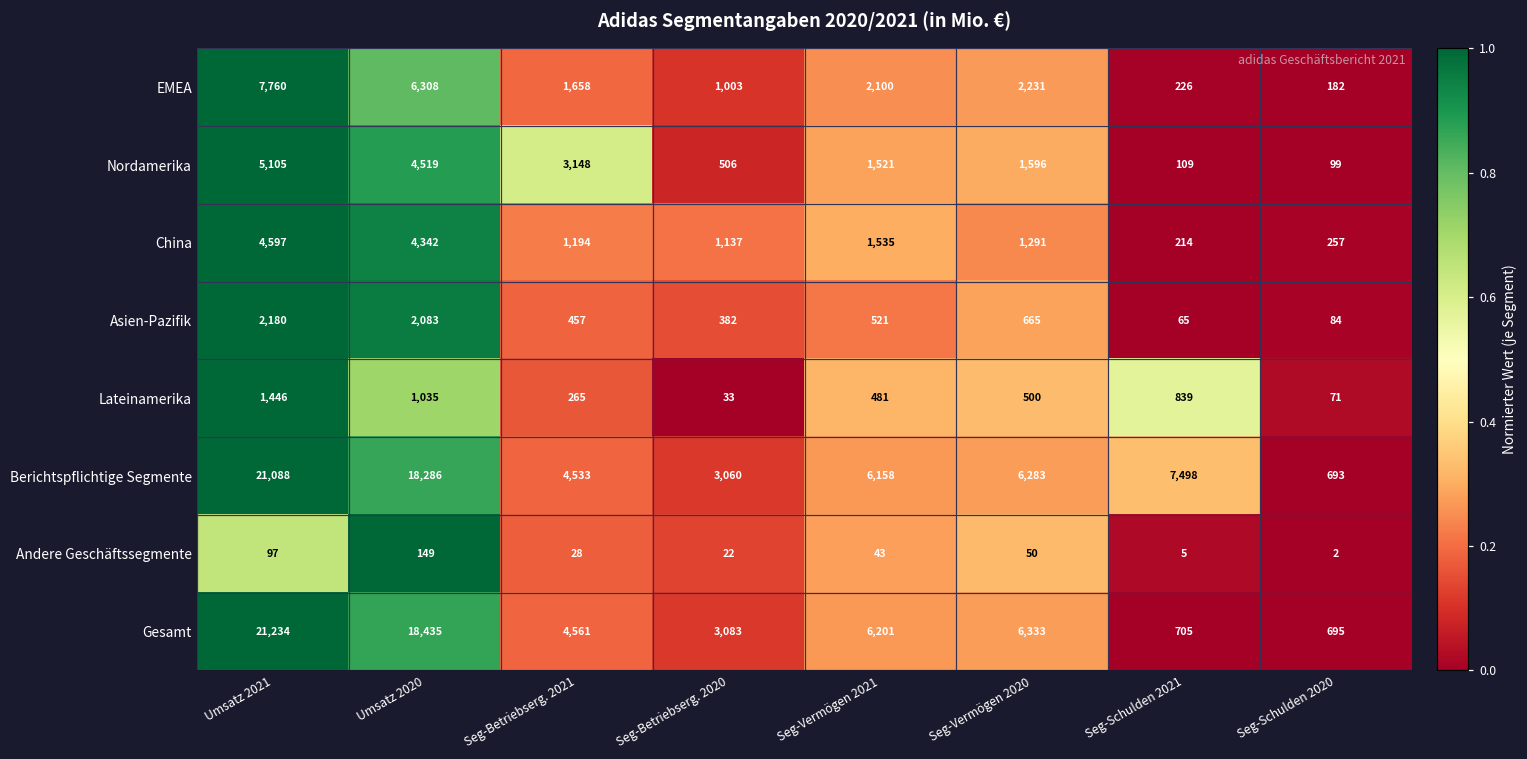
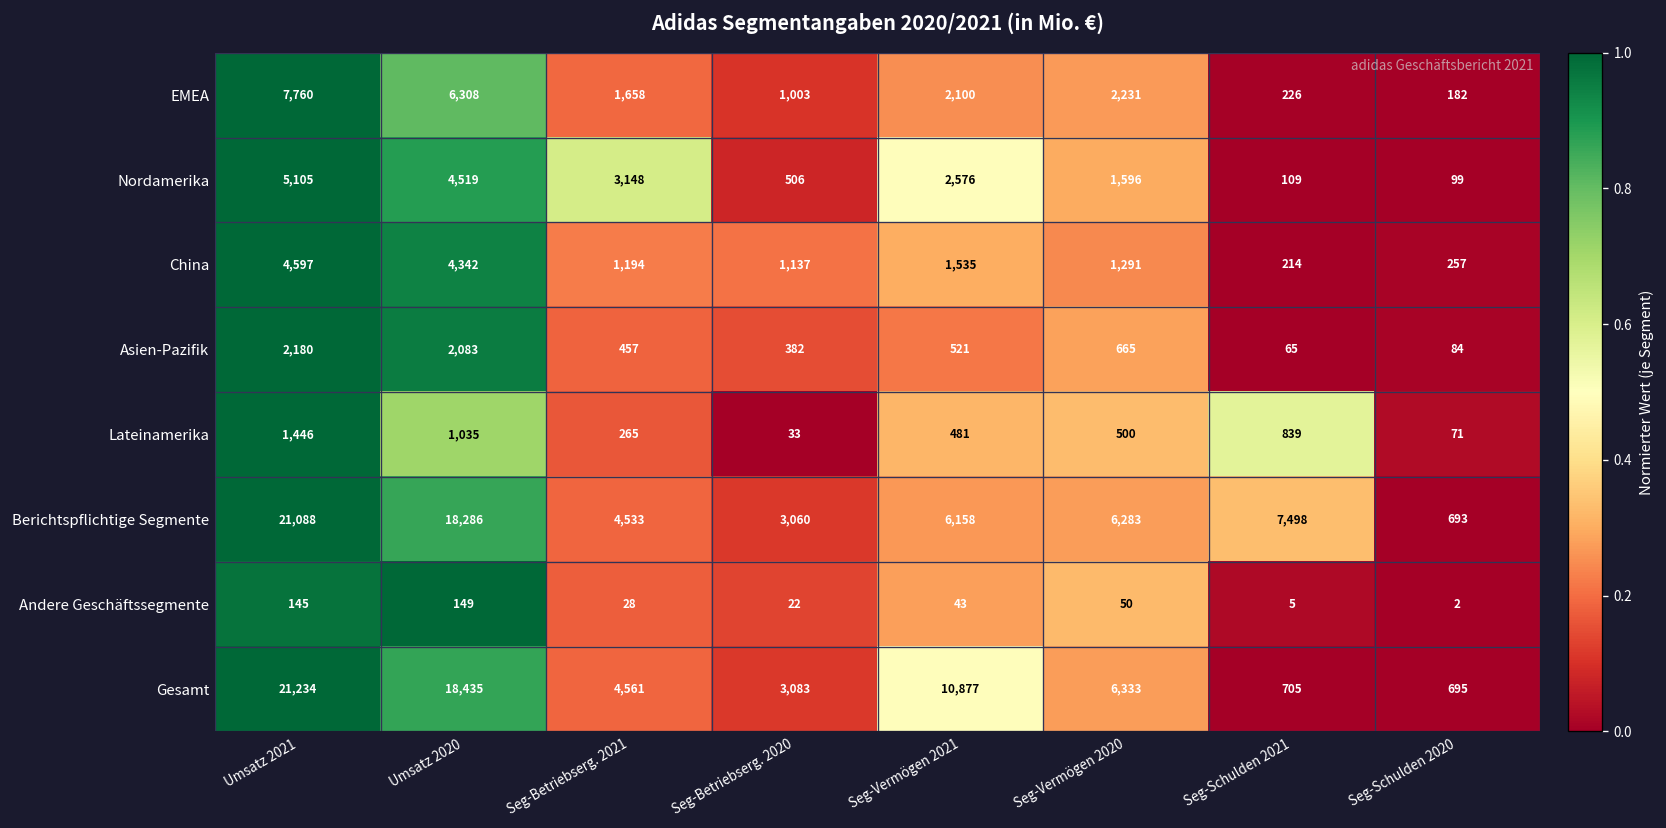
  {
    "EMEA": {
      "Umsatz 2021": "7,760",
      "Umsatz 2020": "6,308",
      "Seg-Betriebserg. 2021": "1,658",
      "Seg-Betriebserg. 2020": "1,003",
      "Seg-Vermögen 2021": "2,100",
      "Seg-Vermögen 2020": "2,231",
      "Seg-Schulden 2021": "226"
    },
    "Nordamerika": {
      "Umsatz 2021": "5,105",
      "Umsatz 2020": "4,519",
      "Seg-Betriebserg. 2021": "3,148",
      "Seg-Betriebserg. 2020": "506",
-     "Seg-Vermögen 2021": "1,521",
+     "Seg-Vermögen 2021": "2,576",
      "Seg-Vermögen 2020": "1,596",
      "Seg-Schulden 2021": "109",
      "Seg-Schulden 2020": "99"
    },
    "China": {
      "Umsatz 2021": "4,597",
      "Umsatz 2020": "4,342",
      "Seg-Betriebserg. 2021": "1,194",
      "Seg-Betriebserg. 2020": "1,137",
      "Seg-Vermögen 2021": "1,535",
      "Seg-Vermögen 2020": "1,291",
      "Seg-Schulden 2021": "214",
      "Seg-Schulden 2020": "257"
    },
    "Asien-Pazifik": {
      "Umsatz 2021": "2,180",
      "Umsatz 2020": "2,083",
      "Seg-Betriebserg. 2021": "457",
      "Seg-Betriebserg. 2020": "382",
      "Seg-Vermögen 2021": "521",
      "Seg-Vermögen 2020": "665",
      "Seg-Schulden 2021": "65",
      "Seg-Schulden 2020": "84"
    },
    "Lateinamerika": {
      "Umsatz 2021": "1,446",
      "Umsatz 2020": "1,035",
      "Seg-Betriebserg. 2021": "265",
      "Seg-Betriebserg. 2020": "33",
      "Seg-Vermögen 2021": "481",
      "Seg-Vermögen 2020": "500",
      "Seg-Schulden 2021": "839",
      "Seg-Schulden 2020": "71"
    },
    "Berichtspflichtige Segmente": {
      "Umsatz 2021": "21,088",
      "Umsatz 2020": "18,286",
      "Seg-Betriebserg. 2021": "4,533",
      "Seg-Betriebserg. 2020": "3,060",
      "Seg-Vermögen 2021": "6,158",
      "Seg-Vermögen 2020": "6,283",
      "Seg-Schulden 2021": "7,498",
      "Seg-Schulden 2020": "693"
    },
    "Andere Geschäftssegmente": {
-     "Umsatz 2021": "97",
+     "Umsatz 2021": "145",
      "Umsatz 2020": "149",
      "Seg-Betriebserg. 2021": "28",
      "Seg-Betriebserg. 2020": "22",
      "Seg-Vermögen 2021": "43",
      "Seg-Vermögen 2020": "50",
      "Seg-Schulden 2021": "5",
      "Seg-Schulden 2020": "2"
    },
    "Gesamt": {
      "Umsatz 2021": "21,234",
      "Umsatz 2020": "18,435",
      "Seg-Betriebserg. 2021": "4,561",
      "Seg-Betriebserg. 2020": "3,083",
-     "Seg-Vermögen 2021": "6,201",
+     "Seg-Vermögen 2021": "10,877",
      "Seg-Vermögen 2020": "6,333",
      "Seg-Schulden 2021": "705",
      "Seg-Schulden 2020": "695"
    }
  }
